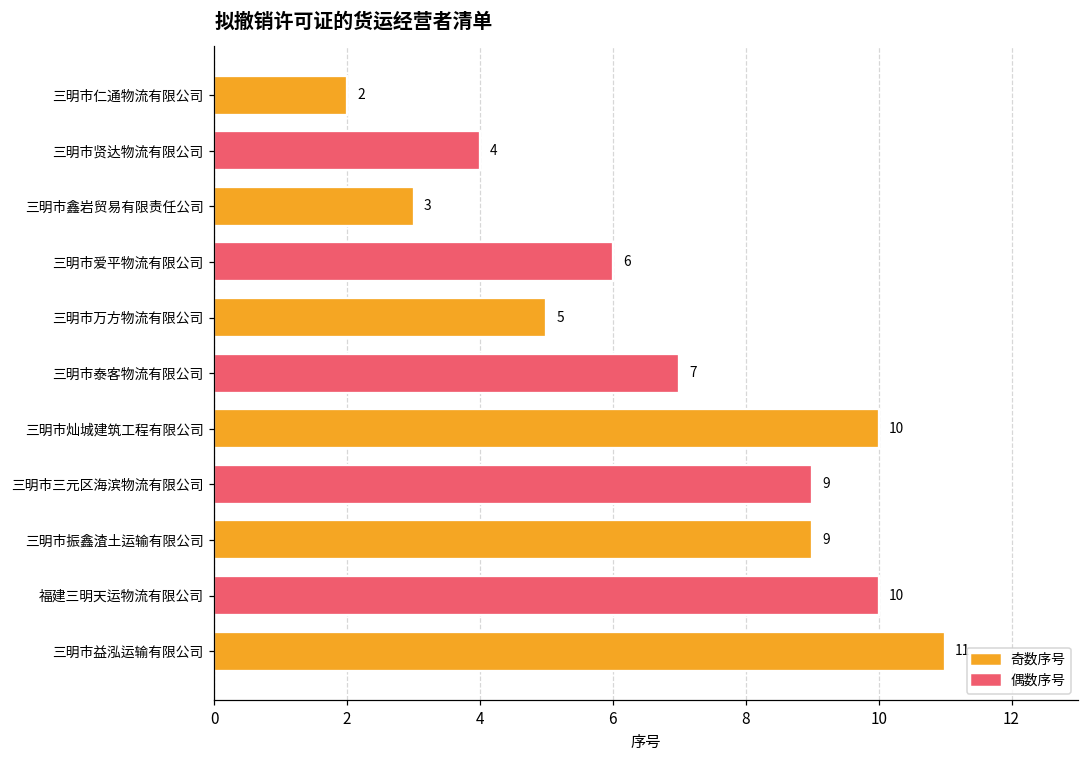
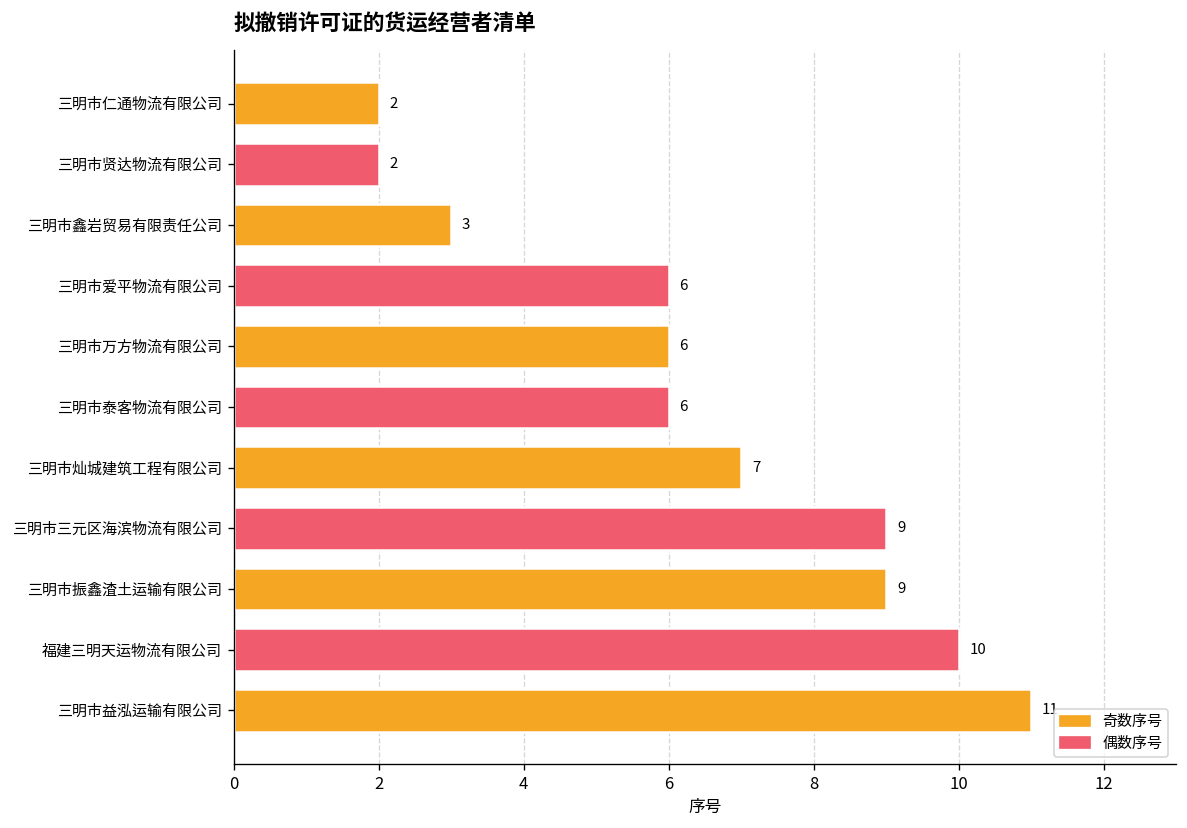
  {
    "三明市仁通物流有限公司": 2,
-   "三明市贤达物流有限公司": 4,
+   "三明市贤达物流有限公司": 2,
    "三明市鑫岩贸易有限责任公司": 3,
    "三明市爱平物流有限公司": 6,
-   "三明市万方物流有限公司": 5,
-   "三明市泰客物流有限公司": 7,
-   "三明市灿城建筑工程有限公司": 10,
+   "三明市万方物流有限公司": 6,
+   "三明市泰客物流有限公司": 6,
+   "三明市灿城建筑工程有限公司": 7,
    "三明市三元区海滨物流有限公司": 9,
    "三明市振鑫渣土运输有限公司": 9,
    "福建三明天运物流有限公司": 10
  }
